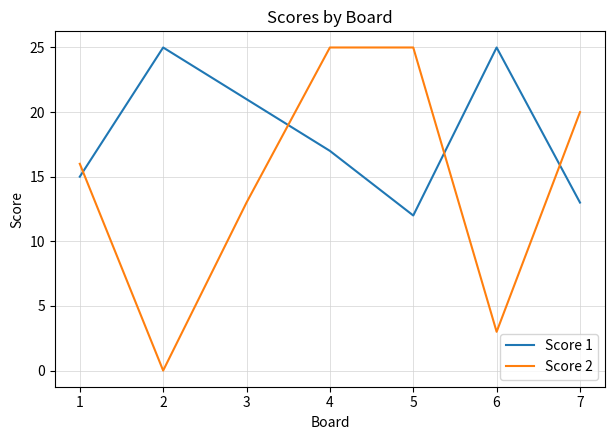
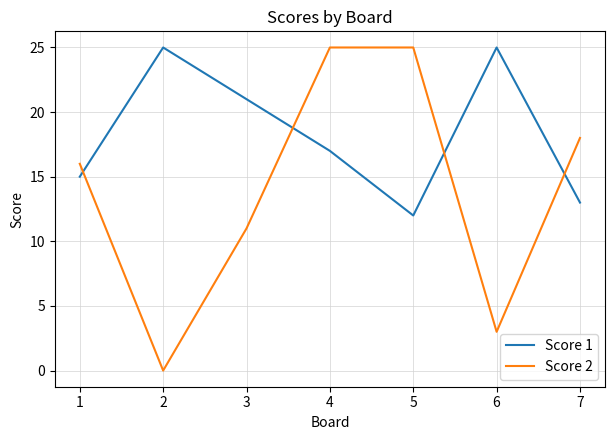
  {
    "Score 1": {
      "1": 15,
      "2": 25,
      "3": 21,
      "4": 17,
      "5": 12,
      "6": 25,
      "7": 13
    },
    "Score 2": {
      "1": 16,
      "2": 0,
-     "3": 13,
+     "3": 11,
      "4": 25,
      "5": 25,
      "6": 3,
-     "7": 20
+     "7": 18
    }
  }
